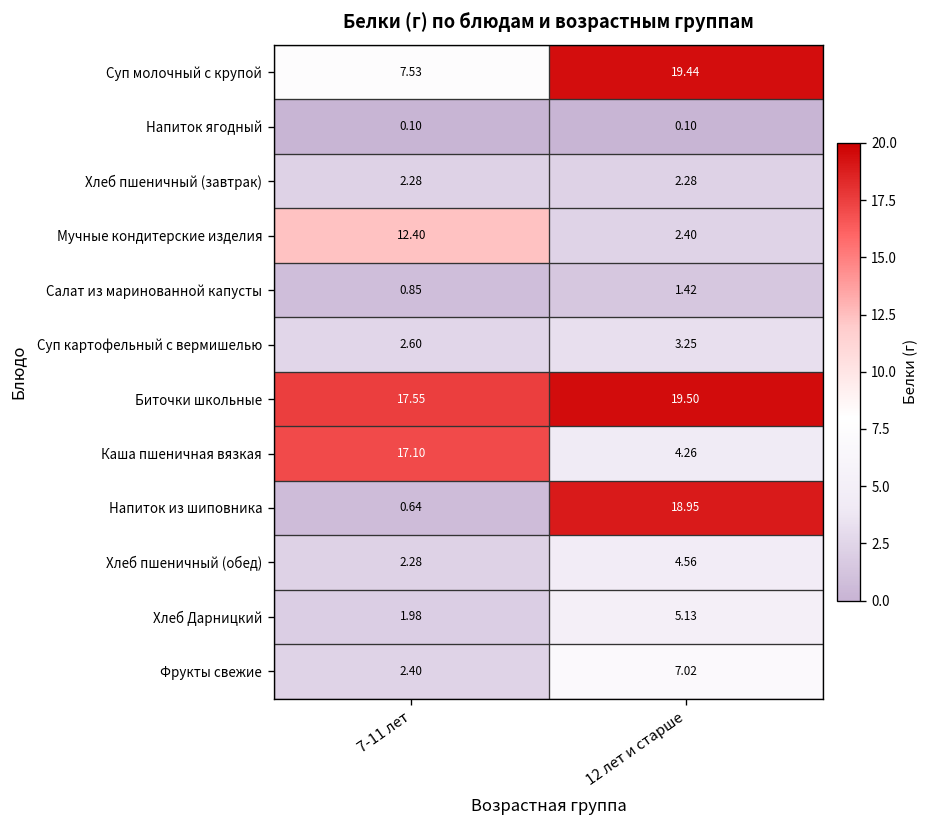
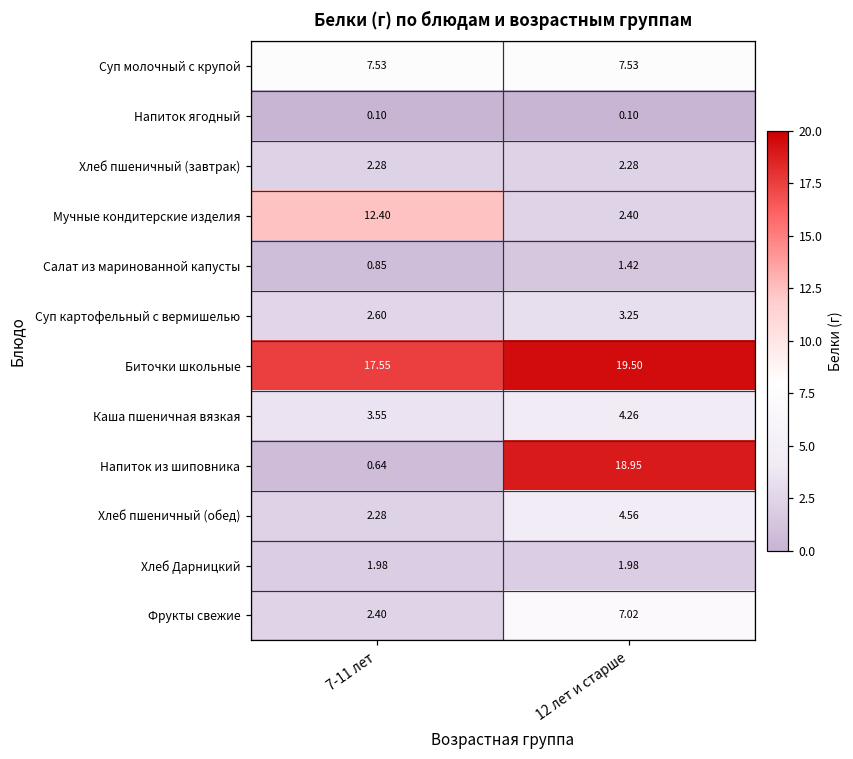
  {
    "Суп молочный с крупой": {
      "7-11 лет": 7.53,
-     "12 лет и старше": 19.44
+     "12 лет и старше": 7.53
    },
    "Напиток ягодный": {
      "7-11 лет": 0.10,
      "12 лет и старше": 0.10
    },
    "Хлеб пшеничный (завтрак)": {
      "7-11 лет": 2.28,
      "12 лет и старше": 2.28
    },
    "Мучные кондитерские изделия": {
      "7-11 лет": 12.40,
      "12 лет и старше": 2.40
    },
    "Салат из маринованной капусты": {
      "7-11 лет": 0.85,
      "12 лет и старше": 1.42
    },
    "Суп картофельный с вермишелью": {
      "7-11 лет": 2.60,
      "12 лет и старше": 3.25
    },
    "Биточки школьные": {
      "7-11 лет": 17.55,
      "12 лет и старше": 19.50
    },
    "Каша пшеничная вязкая": {
-     "7-11 лет": 17.10,
+     "7-11 лет": 3.55,
      "12 лет и старше": 4.26
    },
    "Напиток из шиповника": {
      "7-11 лет": 0.64,
      "12 лет и старше": 18.95
    },
    "Хлеб пшеничный (обед)": {
      "7-11 лет": 2.28,
      "12 лет и старше": 4.56
    },
    "Хлеб Дарницкий": {
      "7-11 лет": 1.98,
-     "12 лет и старше": 5.13
+     "12 лет и старше": 1.98
    },
    "Фрукты свежие": {
      "7-11 лет": 2.40,
      "12 лет и старше": 7.02
    }
  }
